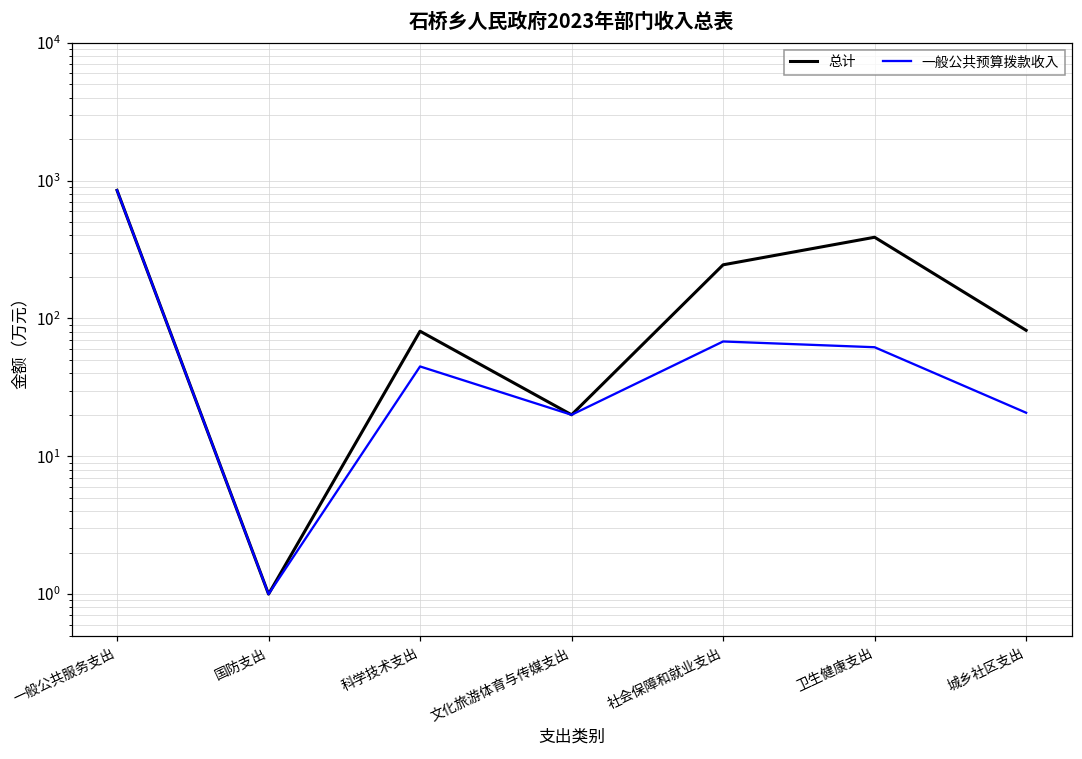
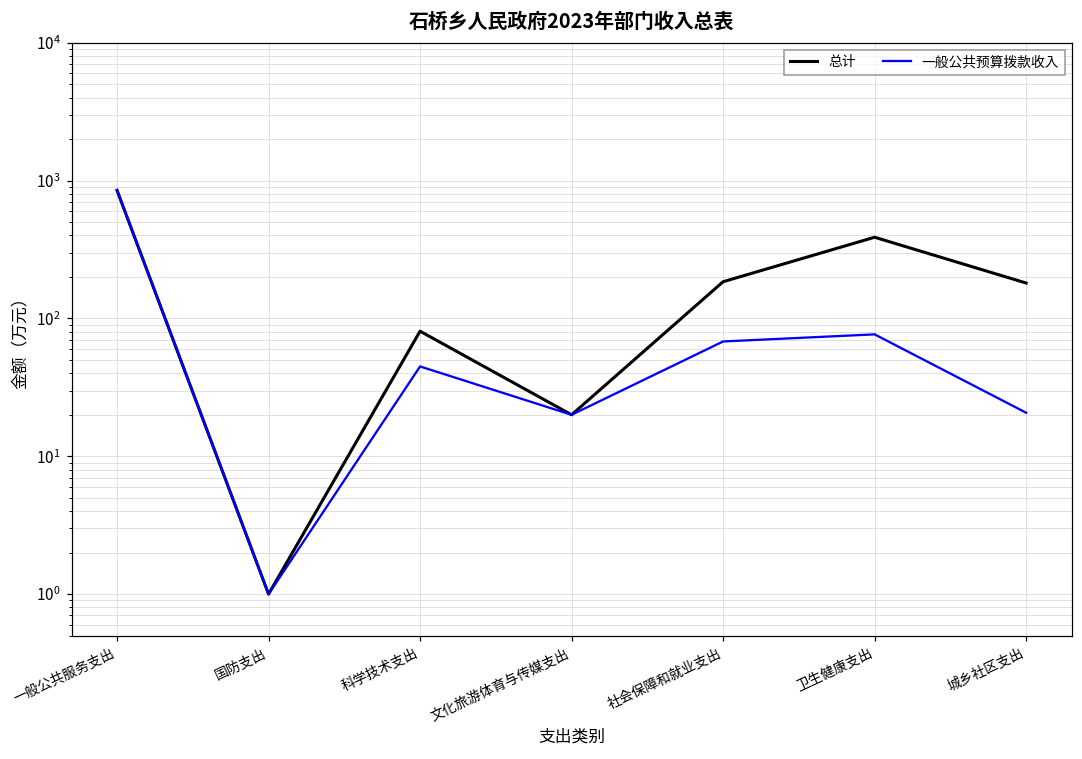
  {
    "总计": {
      "科学技术支出": 80,
-     "社会保障和就业支出": 240,
+     "社会保障和就业支出": 180,
      "卫生健康支出": 390,
-     "城乡社区支出": 80
+     "城乡社区支出": 180
    },
    "一般公共预算拨款收入": {
      "科学技术支出": 45,
      "社会保障和就业支出": 70,
-     "卫生健康支出": 60,
+     "卫生健康支出": 80,
      "城乡社区支出": 21
    }
  }
